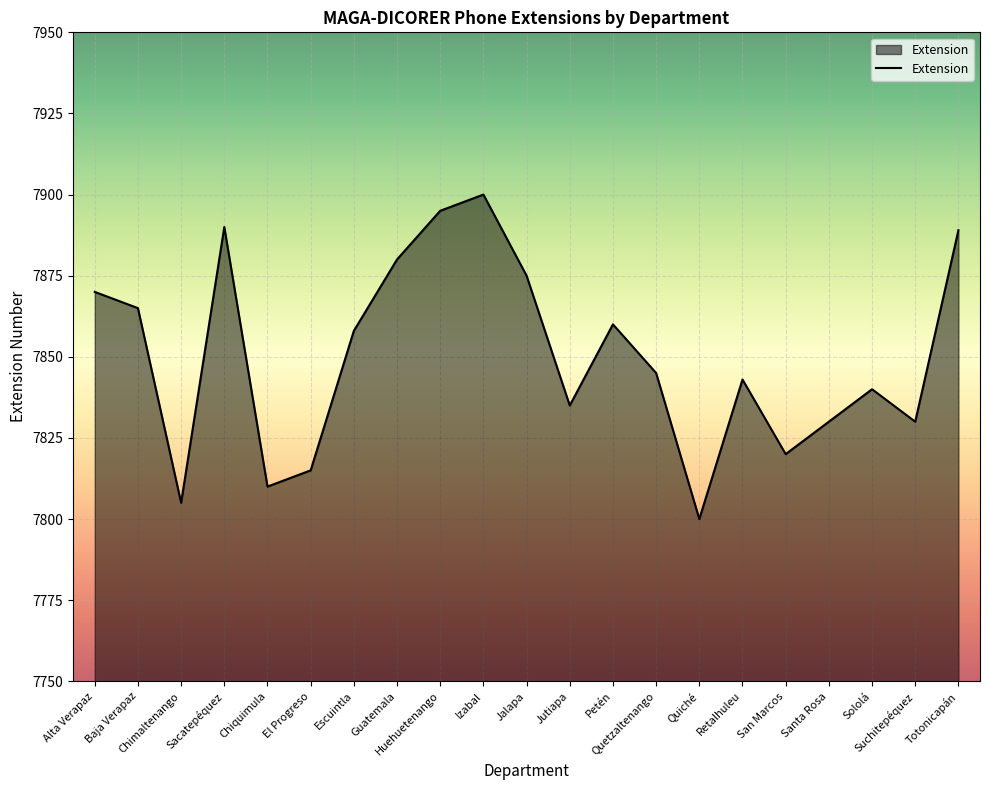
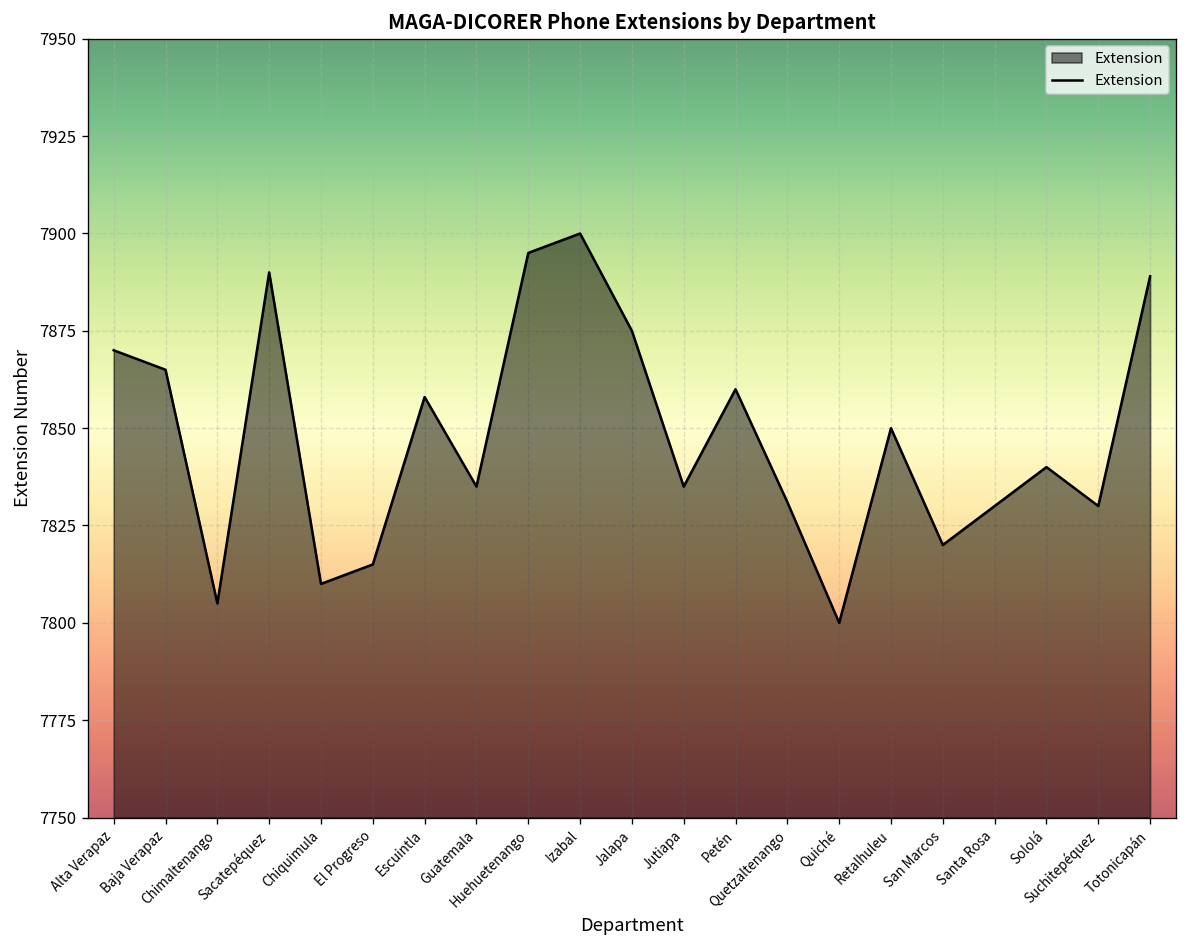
  {
    "Alta Verapaz": 7870,
    "Baja Verapaz": 7865,
    "Chimaltenango": 7805,
    "Sacatepéquez": 7890,
    "Chiquimula": 7810,
    "El Progreso": 7815,
    "Escuintla": 7858,
-   "Guatemala": 7880,
+   "Guatemala": 7835,
    "Huehuetenango": 7895,
    "Izabal": 7900,
    "Jalapa": 7875,
    "Jutiapa": 7835,
    "Petén": 7860,
-   "Quetzaltenango": 7845,
+   "Quetzaltenango": 7831,
    "Quiché": 7800,
-   "Retalhuleu": 7843,
+   "Retalhuleu": 7850,
    "San Marcos": 7820,
    "Santa Rosa": 7830,
    "Sololá": 7840,
    "Suchitepéquez": 7830,
    "Totonicapán": 7889
  }
